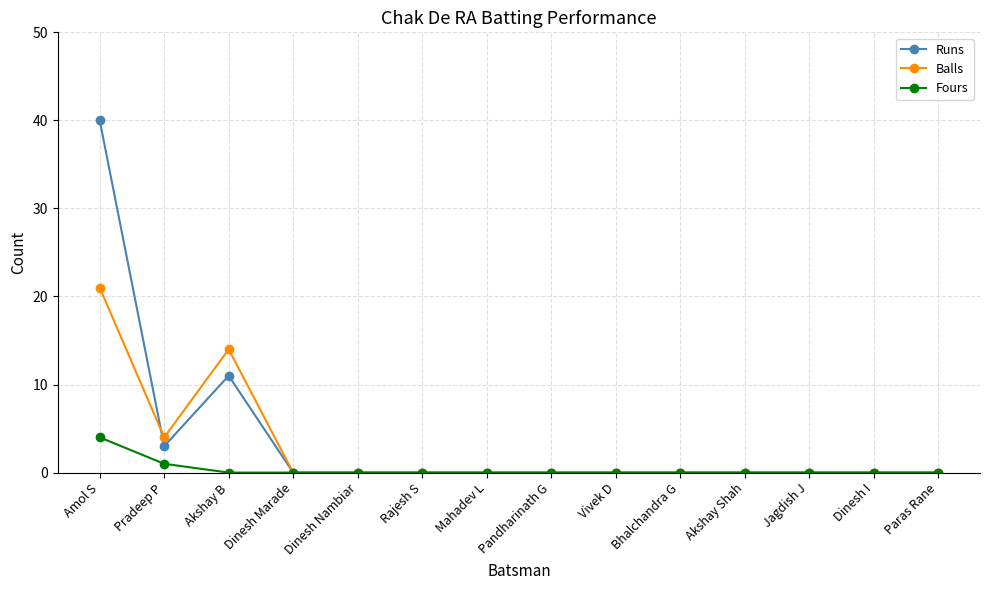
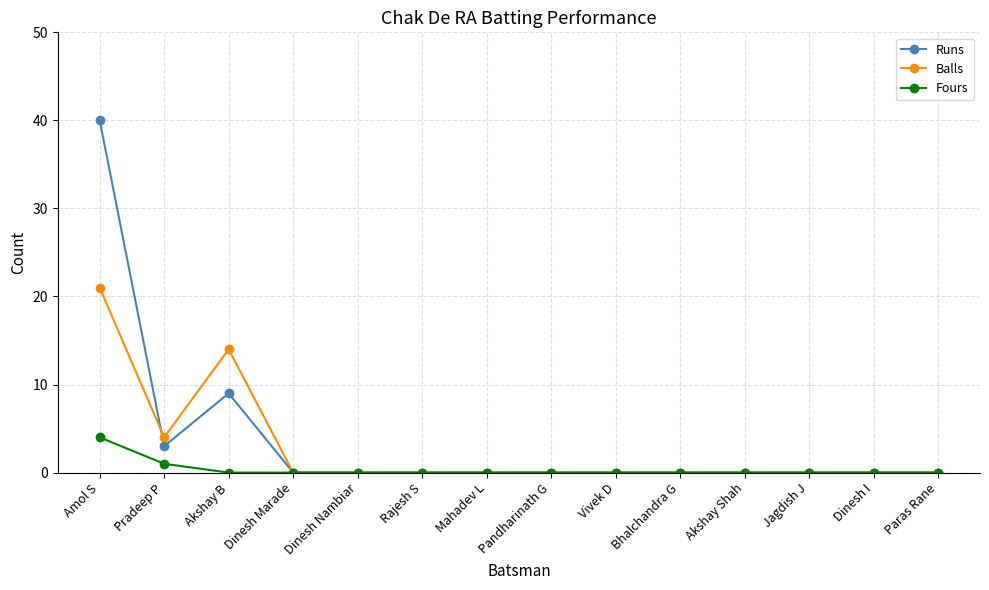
  {
    "Runs": {
      "Amol S": 40,
      "Pradeep P": 3,
-     "Akshay B": 11
+     "Akshay B": 9
    },
    "Balls": {
      "Amol S": 21,
      "Pradeep P": 4,
      "Akshay B": 14
    },
    "Fours": {
      "Amol S": 4,
      "Pradeep P": 1,
      "Akshay B": 0
    }
  }
